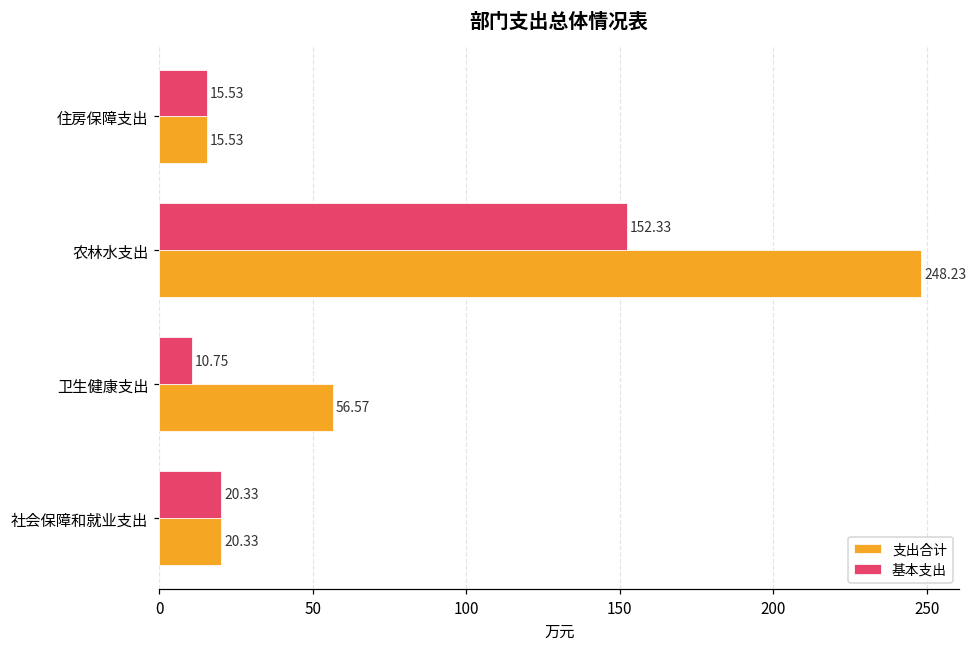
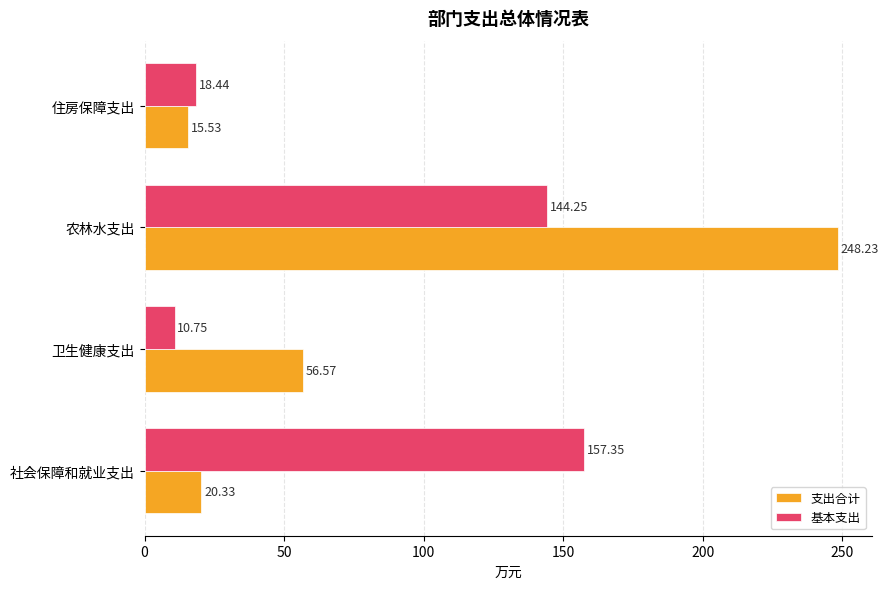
  {
    "支出合计": {
      "住房保障支出": 15.53,
      "农林水支出": 248.23,
      "卫生健康支出": 56.57,
      "社会保障和就业支出": 20.33
    },
    "基本支出": {
-     "住房保障支出": 15.53,
-     "农林水支出": 152.33,
+     "住房保障支出": 18.44,
+     "农林水支出": 144.25,
      "卫生健康支出": 10.75,
-     "社会保障和就业支出": 20.33
+     "社会保障和就业支出": 157.35
    }
  }
